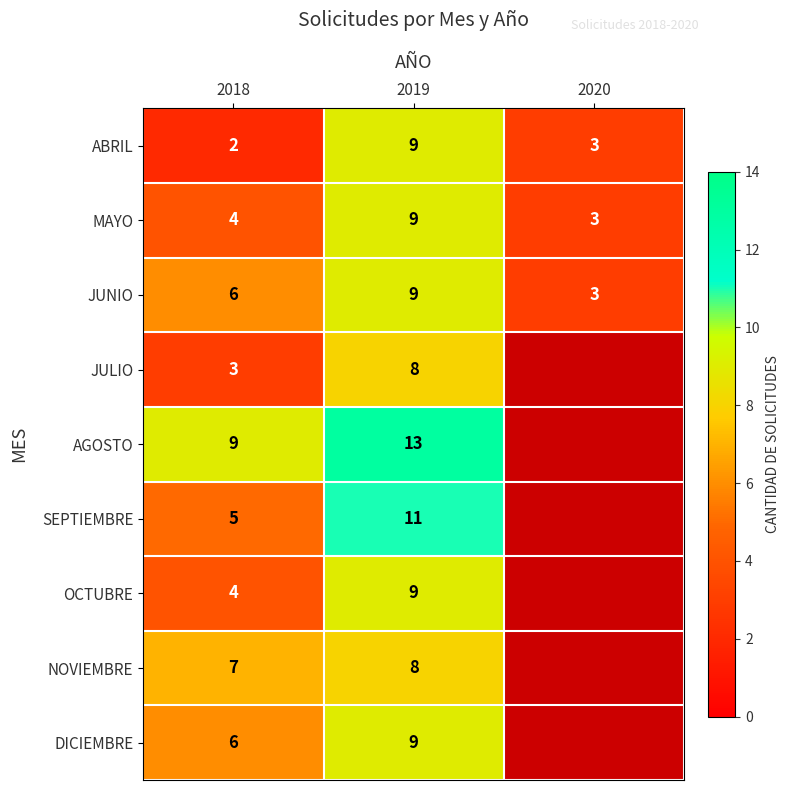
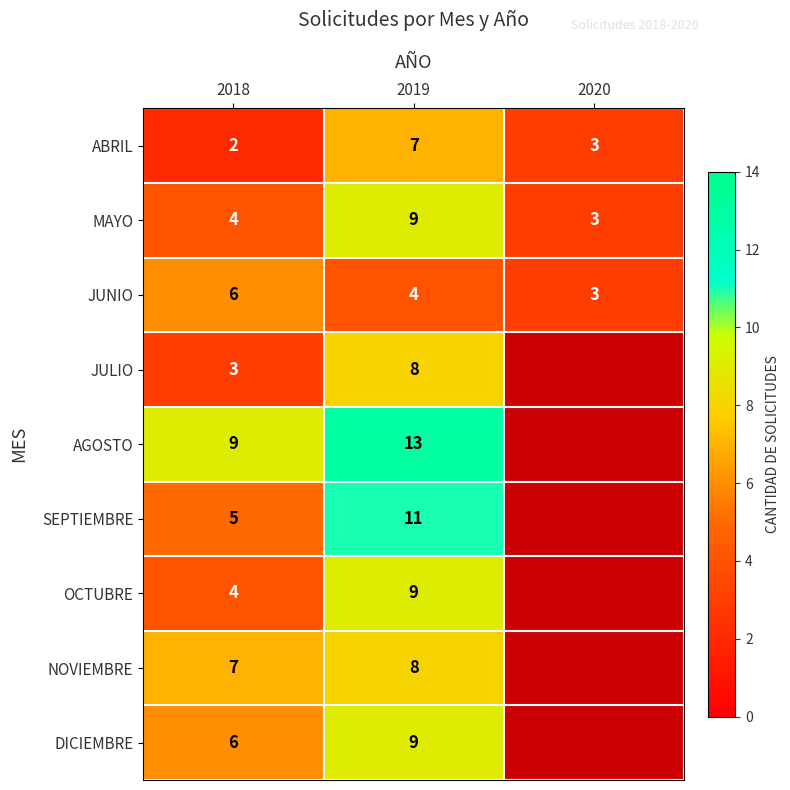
  {
    "ABRIL": {
      "2018": 2,
-     "2019": 9,
+     "2019": 7,
      "2020": 3
    },
    "MAYO": {
      "2018": 4,
      "2019": 9,
      "2020": 3
    },
    "JUNIO": {
      "2018": 6,
-     "2019": 9,
+     "2019": 4,
      "2020": 3
    },
    "JULIO": {
      "2018": 3,
      "2019": 8
    },
    "AGOSTO": {
      "2018": 9,
      "2019": 13
    },
    "SEPTIEMBRE": {
      "2018": 5,
      "2019": 11
    },
    "OCTUBRE": {
      "2018": 4,
      "2019": 9
    },
    "NOVIEMBRE": {
      "2018": 7,
      "2019": 8
    },
    "DICIEMBRE": {
      "2018": 6,
      "2019": 9
    }
  }
